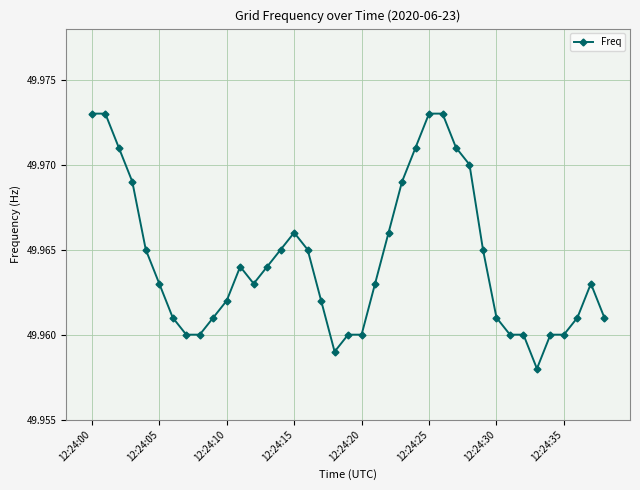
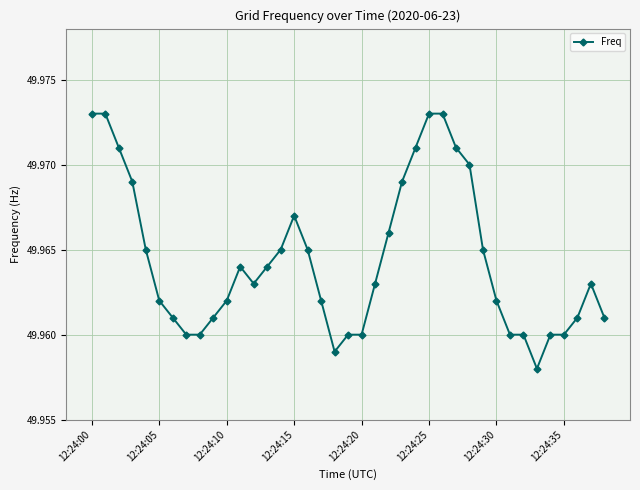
  {
    "12:24:00": 49.973,
-   "12:24:05": 49.963,
+   "12:24:05": 49.962,
    "12:24:10": 49.962,
-   "12:24:15": 49.966,
+   "12:24:15": 49.967,
    "12:24:20": 49.960,
    "12:24:25": 49.973,
-   "12:24:30": 49.961,
+   "12:24:30": 49.962,
    "12:24:35": 49.960
  }
